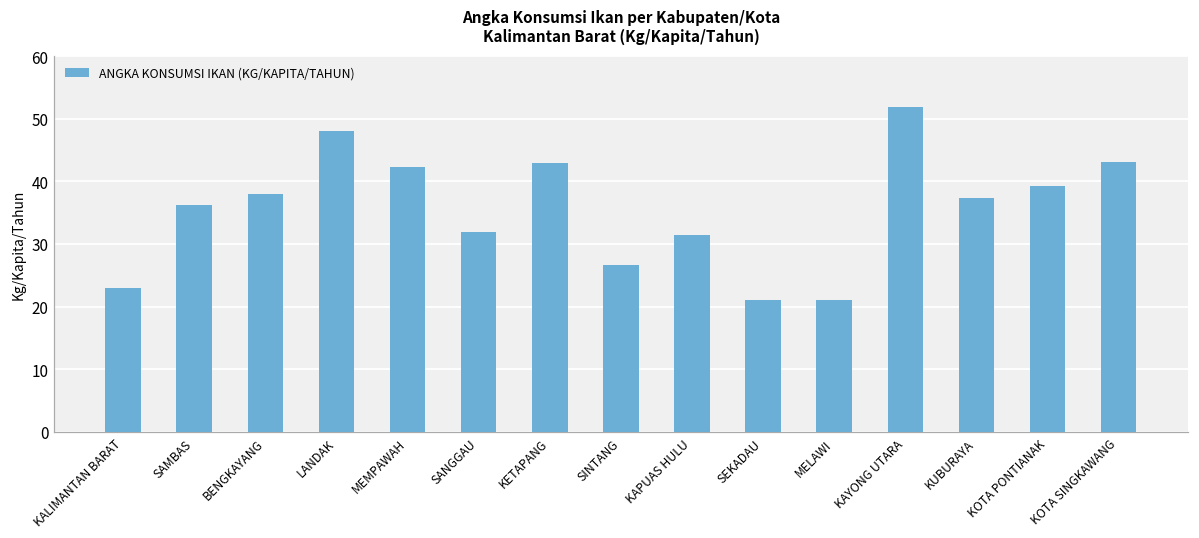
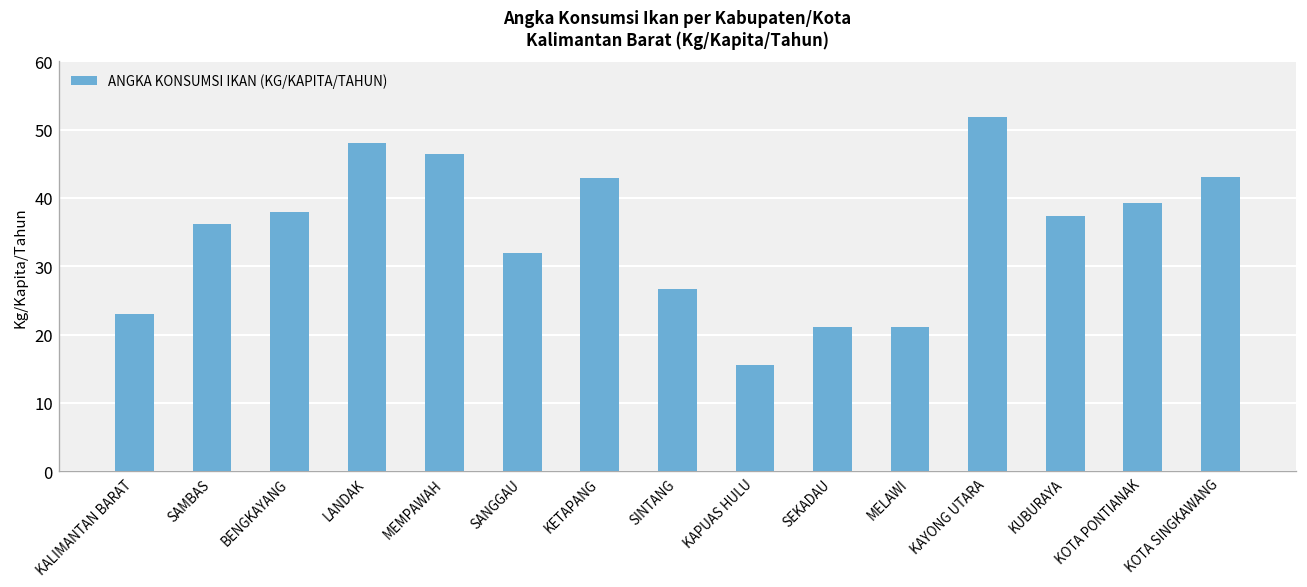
  {
    "KALIMANTAN BARAT": 23,
    "SAMBAS": 36,
    "BENGKAYANG": 38,
    "LANDAK": 48,
-   "MEMPAWAH": 42,
+   "MEMPAWAH": 46,
    "SANGGAU": 32,
    "KETAPANG": 43,
    "SINTANG": 27,
-   "KAPUAS HULU": 31,
+   "KAPUAS HULU": 16,
    "SEKADAU": 21,
    "MELAWI": 21,
    "KAYONG UTARA": 52,
    "KUBURAYA": 37,
    "KOTA PONTIANAK": 39,
    "KOTA SINGKAWANG": 43
  }
